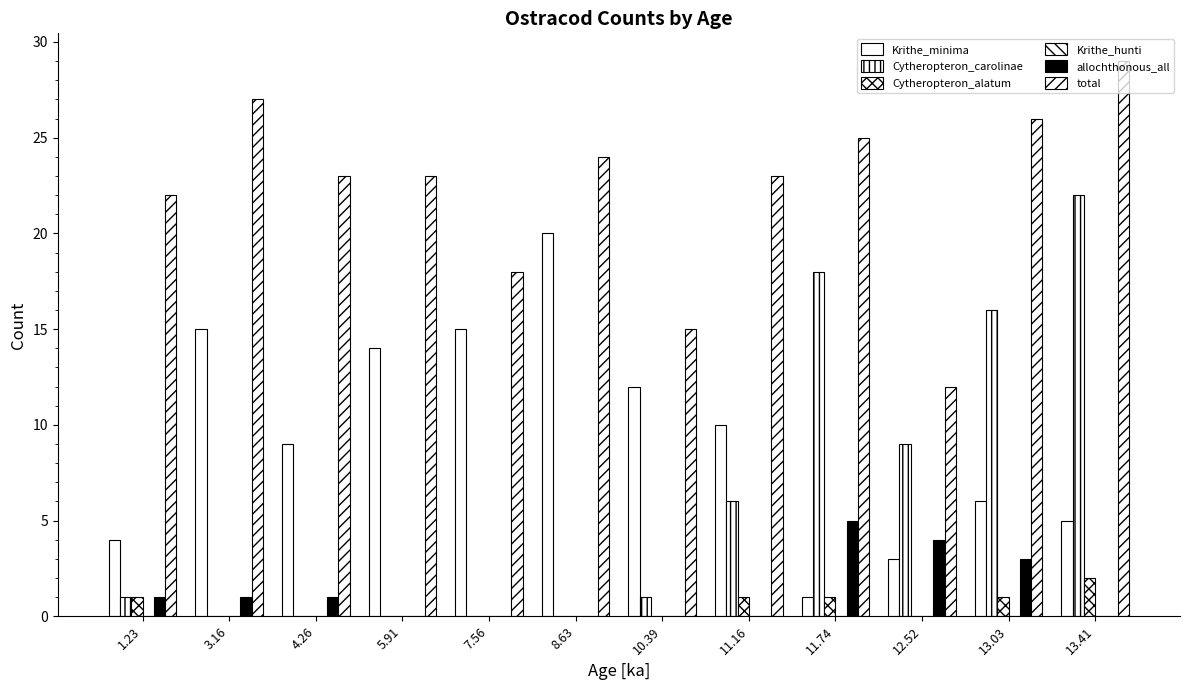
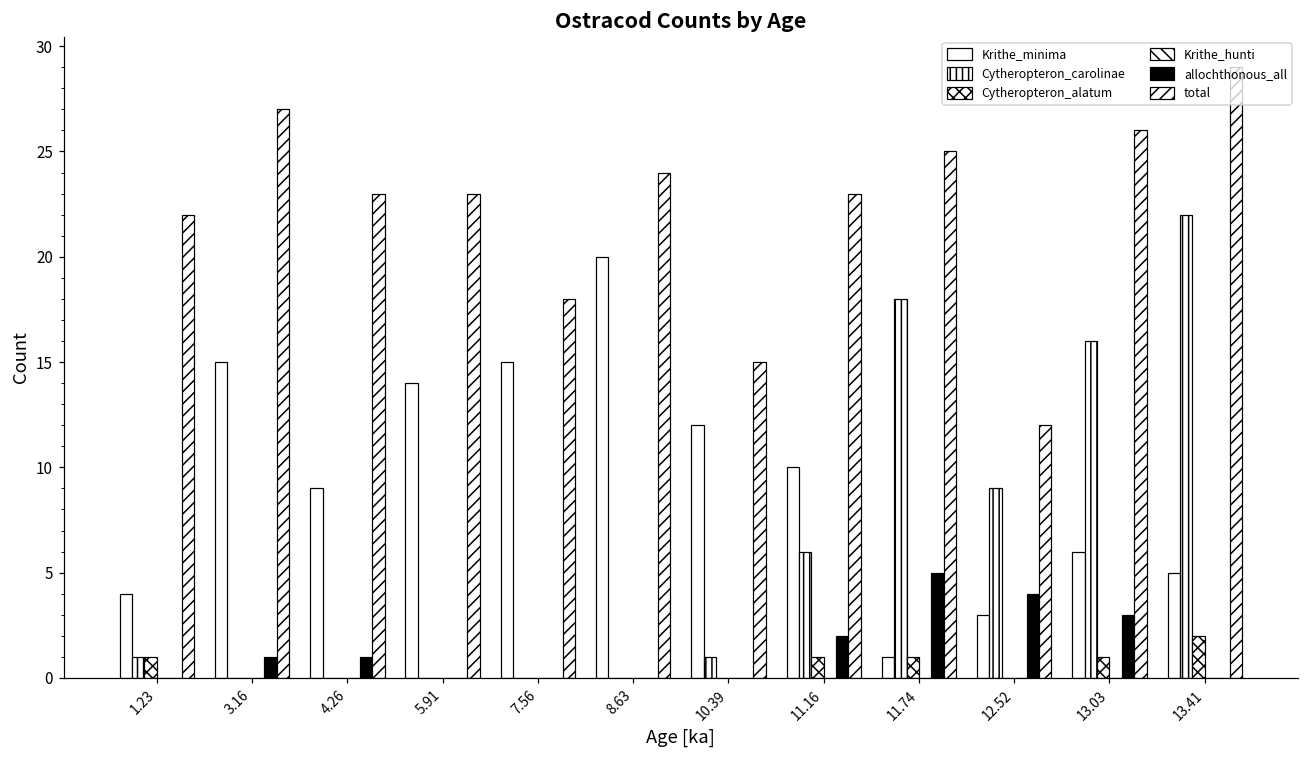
  {
    "allochthonous_all": {
-     "1.23": 1,
+     "1.23": 0,
      "3.16": 1,
      "4.26": 1,
      "5.91": 0,
      "7.56": 0,
      "8.63": 0,
      "10.39": 0,
-     "11.16": 0,
+     "11.16": 2,
      "11.74": 5,
      "12.52": 4,
      "13.03": 3,
      "13.41": 0
    }
  }
